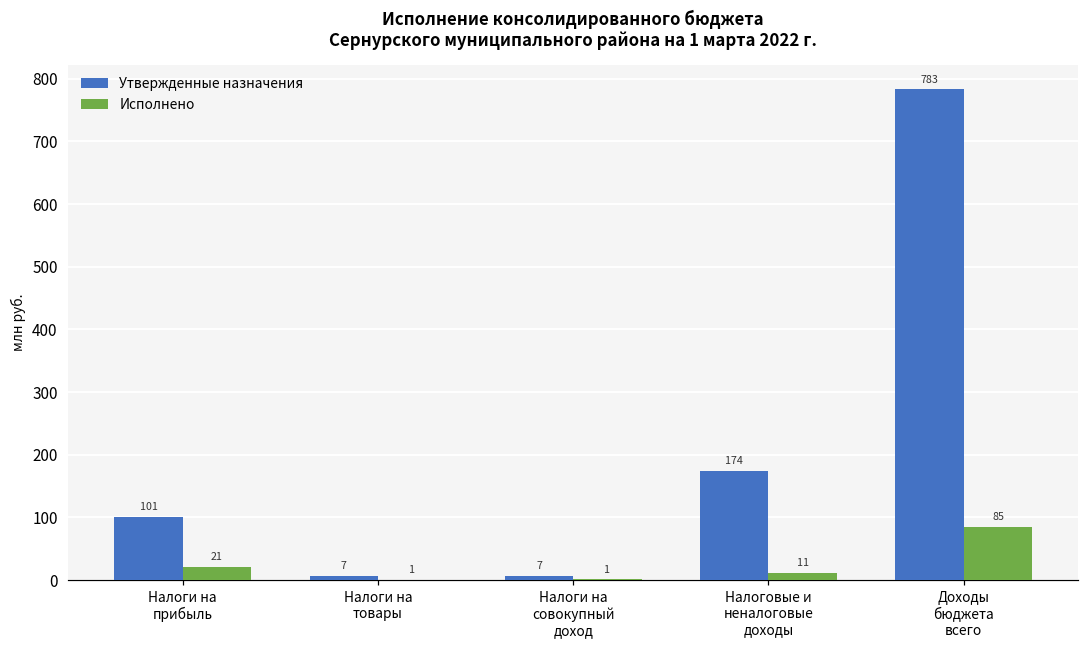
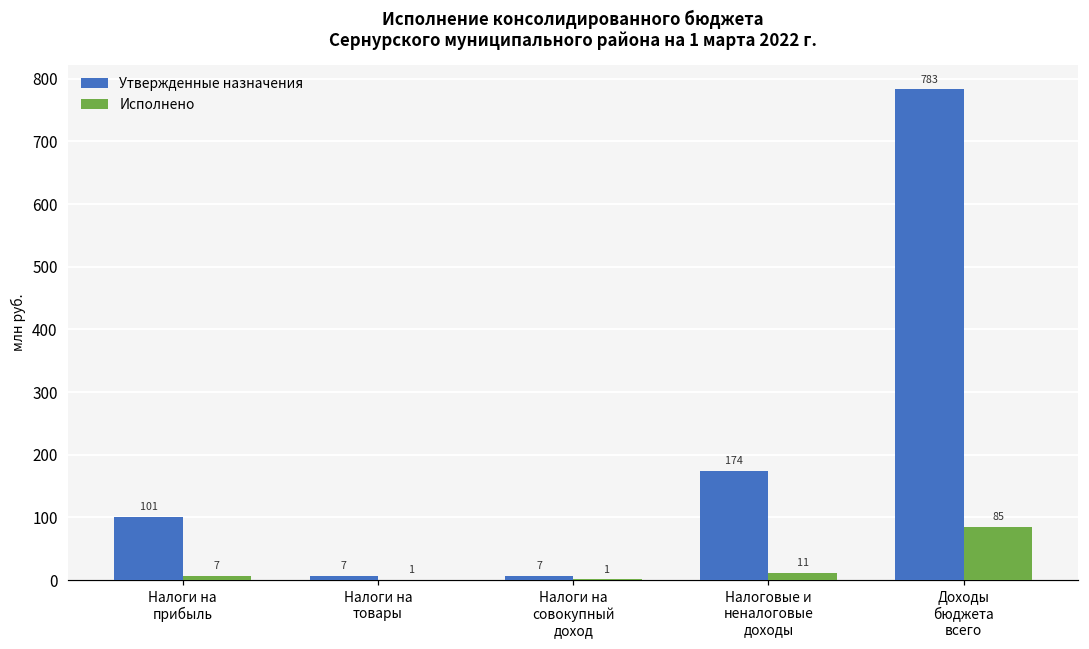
  {
    "Утвержденные назначения": {
      "Налоги на прибыль": 101,
      "Налоги на товары": 7,
      "Налоги на совокупный доход": 7,
      "Налоговые и неналоговые доходы": 174,
      "Доходы бюджета всего": 783
    },
    "Исполнено": {
-     "Налоги на прибыль": 21,
+     "Налоги на прибыль": 7,
      "Налоги на товары": 1,
      "Налоги на совокупный доход": 1,
      "Налоговые и неналоговые доходы": 11,
      "Доходы бюджета всего": 85
    }
  }
